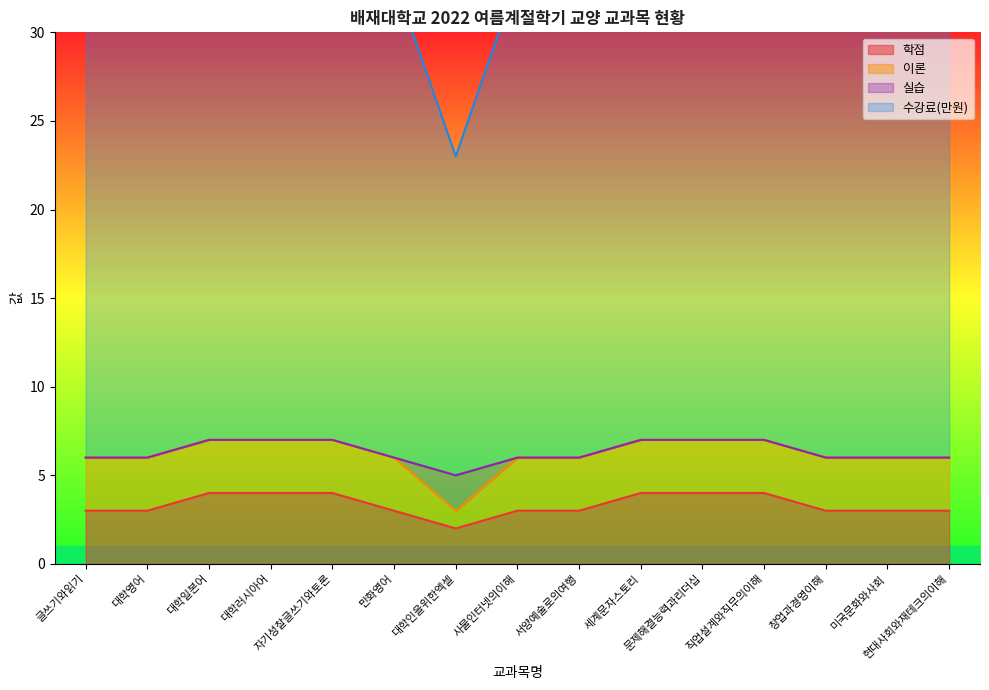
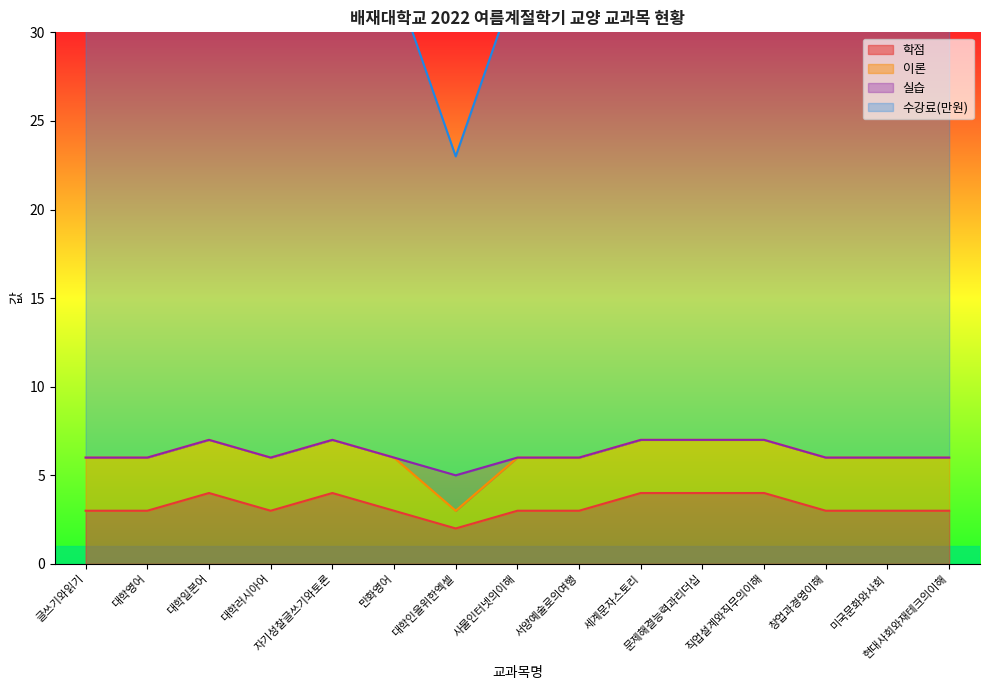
  {
    "학점": {
      "글쓰기와읽기": 3,
      "대학영어": 3,
      "대학일본어": 4,
-     "대학러시아어": 4,
+     "대학러시아어": 3,
      "자기성찰글쓰기와토론": 4,
      "만화영어": 3,
      "대학인을위한엑셀": 2,
      "사물인터넷의이해": 3,
      "서양예술로의여행": 3,
      "세계문자스토리": 4,
      "문제해결능력과리더십": 4,
      "직업설계와직무의이해": 4,
      "창업과경영이해": 3,
      "미국문화와사회": 3,
      "현대사회와재테크의이해": 3
    },
    "이론": {
      "대학인을위한엑셀": 1
    },
    "실습": {
      "대학인을위한엑셀": 2
    },
    "수강료(만원)": {
      "대학인을위한엑셀": 18
    }
  }
